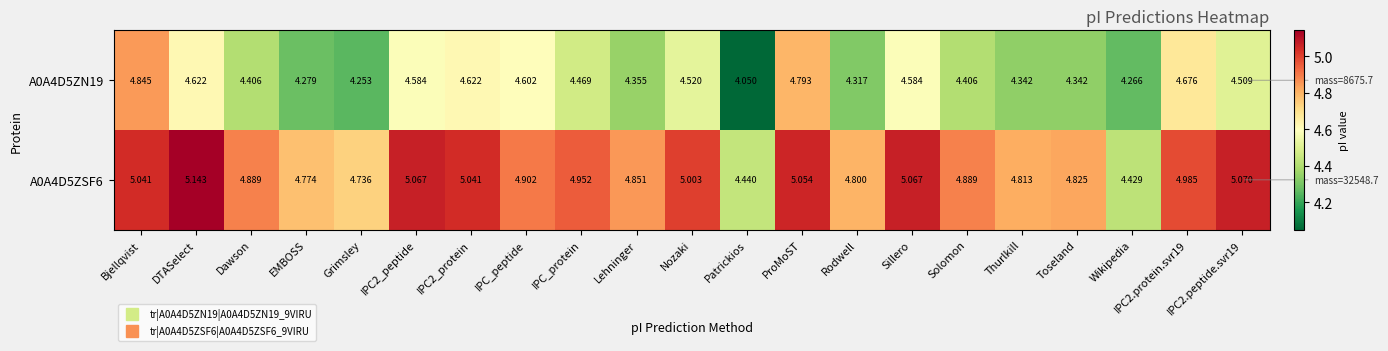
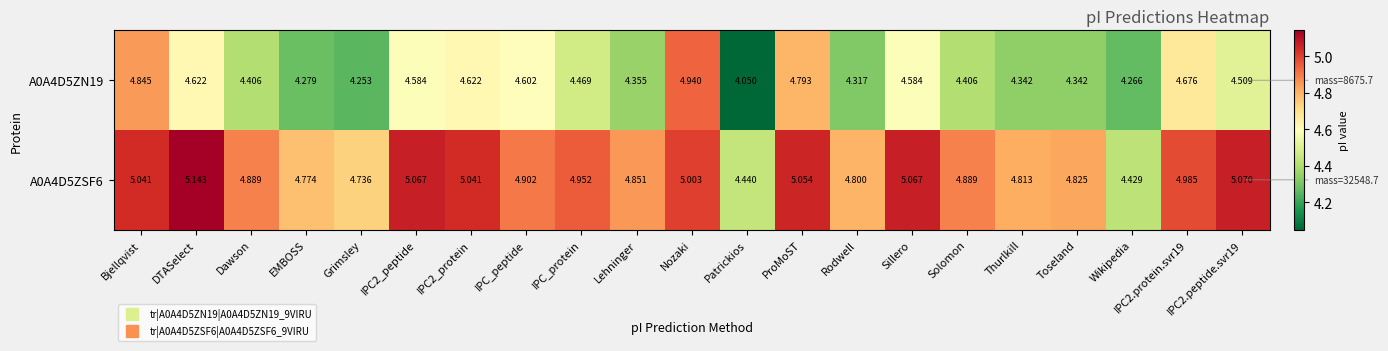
  {
    "A0A4D5ZN19": {
      "Bjellqvist": 4.845,
      "DTASelect": 4.622,
      "Dawson": 4.406,
      "EMBOSS": 4.279,
      "Grimsley": 4.253,
      "IPC2_peptide": 4.584,
      "IPC2_protein": 4.622,
      "IPC_peptide": 4.602,
      "IPC_protein": 4.469,
      "Lehninger": 4.355,
-     "Nozaki": 4.520,
+     "Nozaki": 4.940,
      "Patrickios": 4.050,
      "ProMoST": 4.793,
      "Rodwell": 4.317,
      "Sillero": 4.584,
      "Solomon": 4.406,
      "Thurlkill": 4.342,
      "Toseland": 4.342,
      "Wikipedia": 4.266,
      "IPC2.protein.svr19": 4.676
    },
    "A0A4D5ZSF6": {
      "Bjellqvist": 5.041,
      "DTASelect": 5.143,
      "Dawson": 4.889,
      "EMBOSS": 4.774,
      "Grimsley": 4.736,
      "IPC2_peptide": 5.067,
      "IPC2_protein": 5.041,
      "IPC_peptide": 4.902,
      "IPC_protein": 4.952,
      "Lehninger": 4.851,
      "Nozaki": 5.003,
      "Patrickios": 4.440,
      "ProMoST": 5.054,
      "Rodwell": 4.800,
      "Sillero": 5.067,
      "Solomon": 4.889,
      "Thurlkill": 4.813,
      "Toseland": 4.825,
      "Wikipedia": 4.429,
      "IPC2.protein.svr19": 4.985
    }
  }
